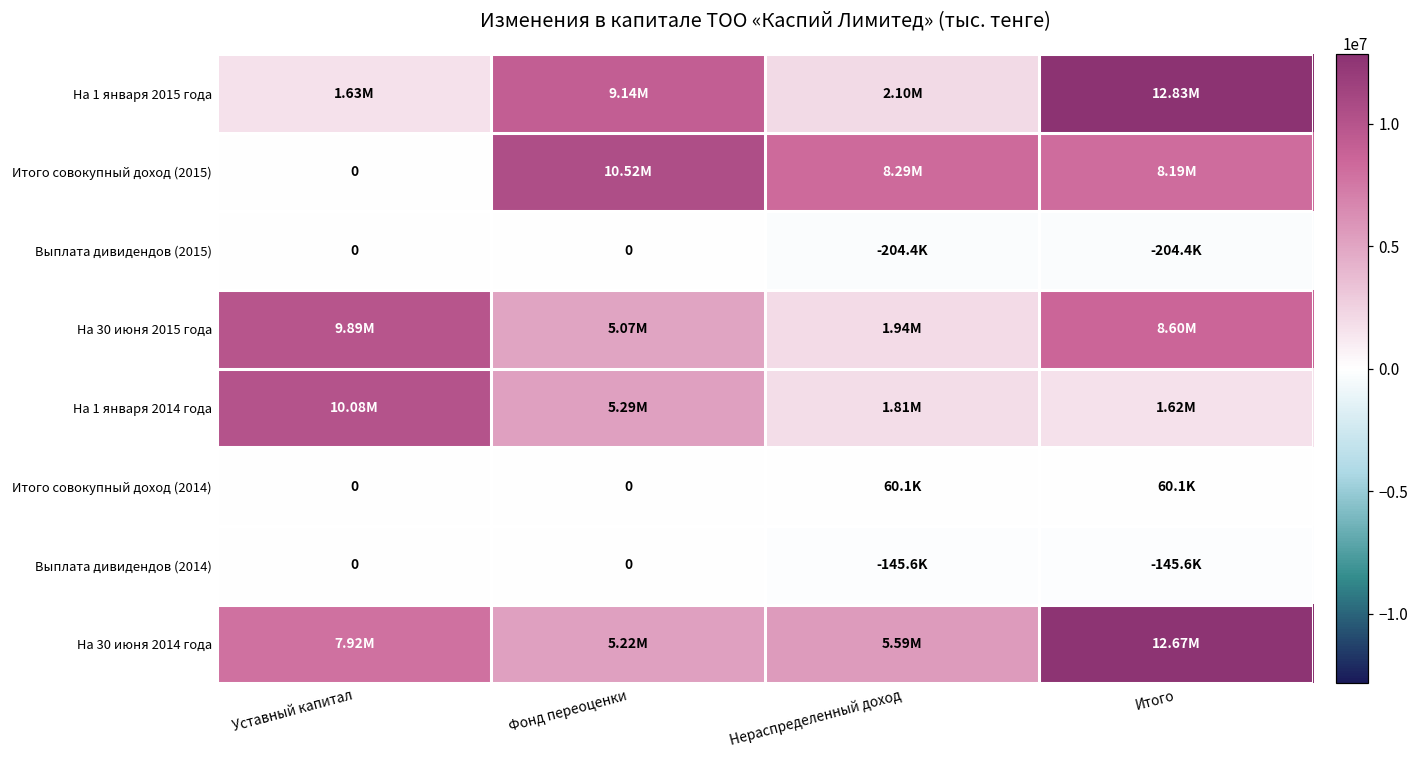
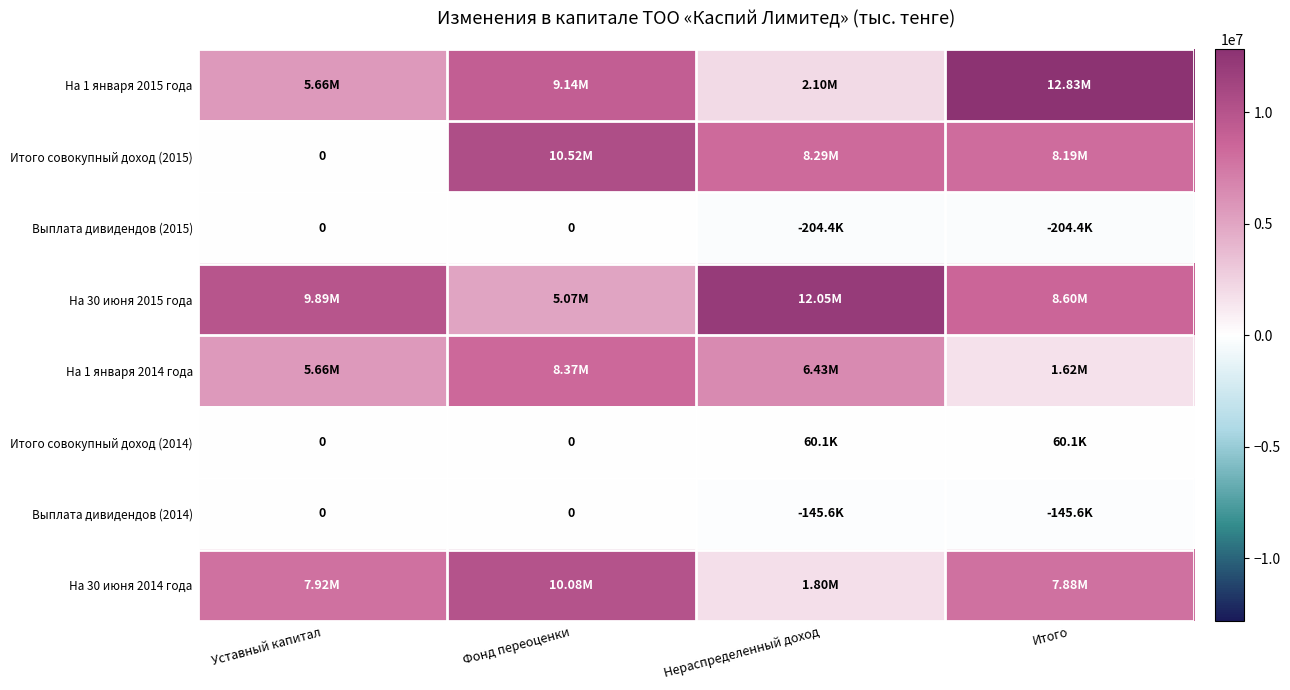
  {
    "На 1 января 2015 года": {
-     "Уставный капитал": "1.63M",
+     "Уставный капитал": "5.66M",
      "Фонд переоценки": "9.14M",
      "Нераспределенный доход": "2.10M",
      "Итого": "12.83M"
    },
    "Итого совокупный доход (2015)": {
      "Уставный капитал": "0",
      "Фонд переоценки": "10.52M",
      "Нераспределенный доход": "8.29M",
      "Итого": "8.19M"
    },
    "Выплата дивидендов (2015)": {
      "Уставный капитал": "0",
      "Фонд переоценки": "0",
      "Нераспределенный доход": "-204.4K",
      "Итого": "-204.4K"
    },
    "На 30 июня 2015 года": {
      "Уставный капитал": "9.89M",
      "Фонд переоценки": "5.07M",
-     "Нераспределенный доход": "1.94M",
+     "Нераспределенный доход": "12.05M",
      "Итого": "8.60M"
    },
    "На 1 января 2014 года": {
-     "Уставный капитал": "10.08M",
-     "Фонд переоценки": "5.29M",
-     "Нераспределенный доход": "1.81M",
+     "Уставный капитал": "5.66M",
+     "Фонд переоценки": "8.37M",
+     "Нераспределенный доход": "6.43M",
      "Итого": "1.62M"
    },
    "Итого совокупный доход (2014)": {
      "Уставный капитал": "0",
      "Фонд переоценки": "0",
      "Нераспределенный доход": "60.1K",
      "Итого": "60.1K"
    },
    "Выплата дивидендов (2014)": {
      "Уставный капитал": "0",
      "Фонд переоценки": "0",
      "Нераспределенный доход": "-145.6K",
      "Итого": "-145.6K"
    },
    "На 30 июня 2014 года": {
      "Уставный капитал": "7.92M",
-     "Фонд переоценки": "5.22M",
-     "Нераспределенный доход": "5.59M",
-     "Итого": "12.67M"
+     "Фонд переоценки": "10.08M",
+     "Нераспределенный доход": "1.80M",
+     "Итого": "7.88M"
    }
  }
